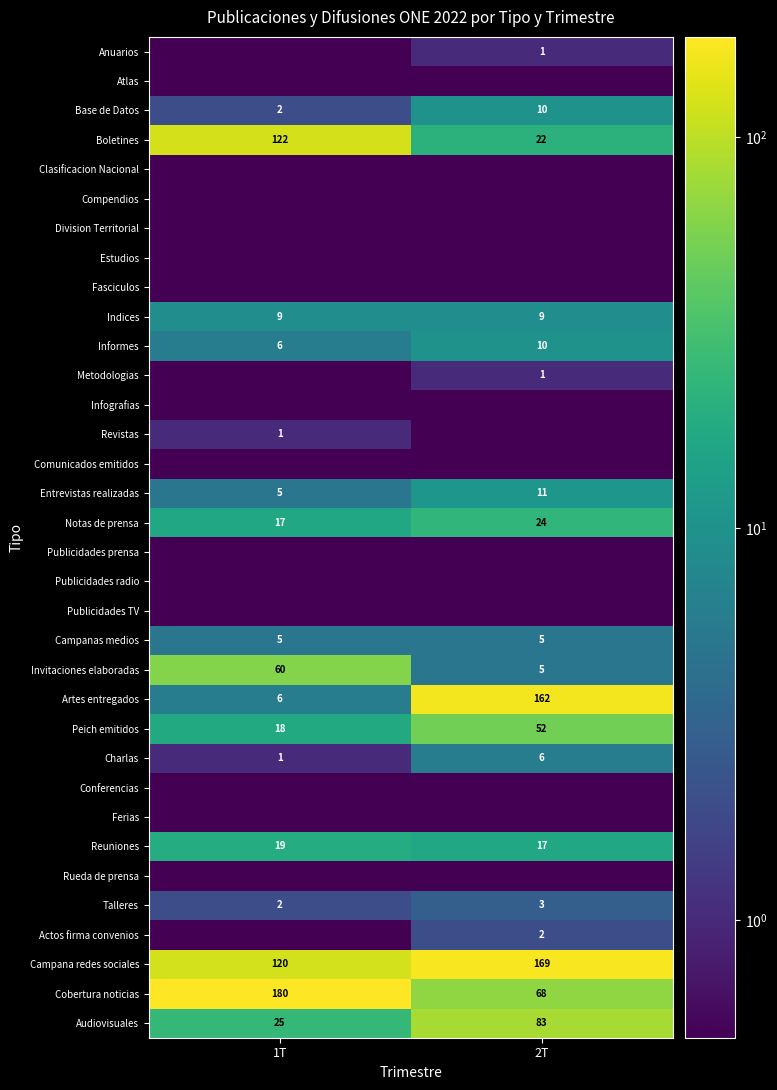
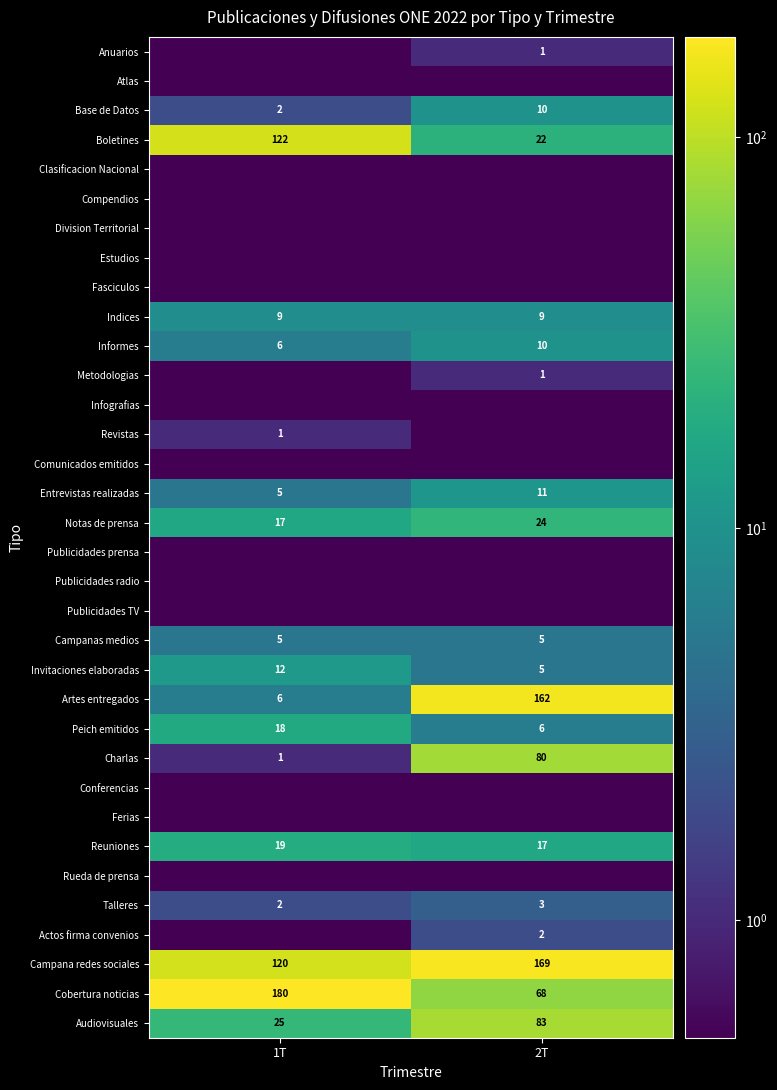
  {
    "Anuarios": {
      "2T": 1
    },
    "Base de Datos": {
      "1T": 2,
      "2T": 10
    },
    "Boletines": {
      "1T": 122,
      "2T": 22
    },
    "Indices": {
      "1T": 9,
      "2T": 9
    },
    "Informes": {
      "1T": 6,
      "2T": 10
    },
    "Metodologias": {
      "2T": 1
    },
    "Revistas": {
      "1T": 1
    },
    "Entrevistas realizadas": {
      "1T": 5,
      "2T": 11
    },
    "Notas de prensa": {
      "1T": 17,
      "2T": 24
    },
    "Campanas medios": {
      "1T": 5,
      "2T": 5
    },
    "Invitaciones elaboradas": {
-     "1T": 60,
+     "1T": 12,
      "2T": 5
    },
    "Artes entregados": {
      "1T": 6,
      "2T": 162
    },
    "Peich emitidos": {
      "1T": 18,
-     "2T": 52
+     "2T": 6
    },
    "Charlas": {
      "1T": 1,
-     "2T": 6
+     "2T": 80
    },
    "Reuniones": {
      "1T": 19,
      "2T": 17
    },
    "Talleres": {
      "1T": 2,
      "2T": 3
    },
    "Actos firma convenios": {
      "2T": 2
    },
    "Campana redes sociales": {
      "1T": 120,
      "2T": 169
    },
    "Cobertura noticias": {
      "1T": 180,
      "2T": 68
    },
    "Audiovisuales": {
      "1T": 25,
      "2T": 83
    }
  }
